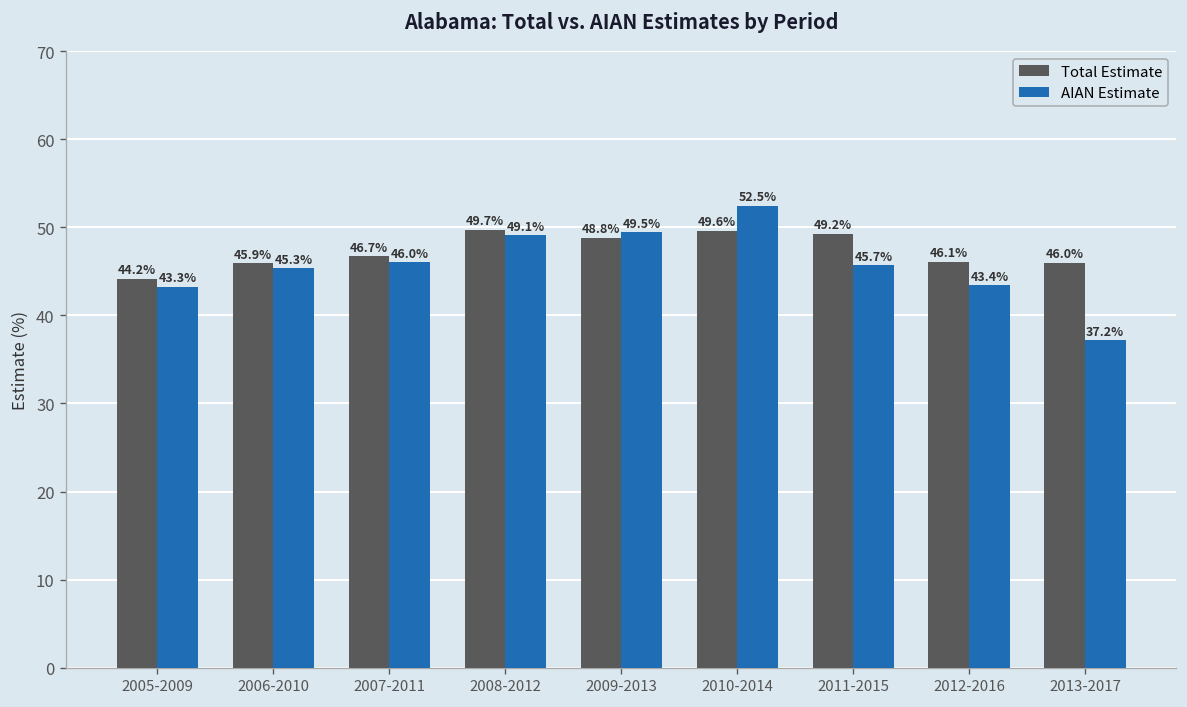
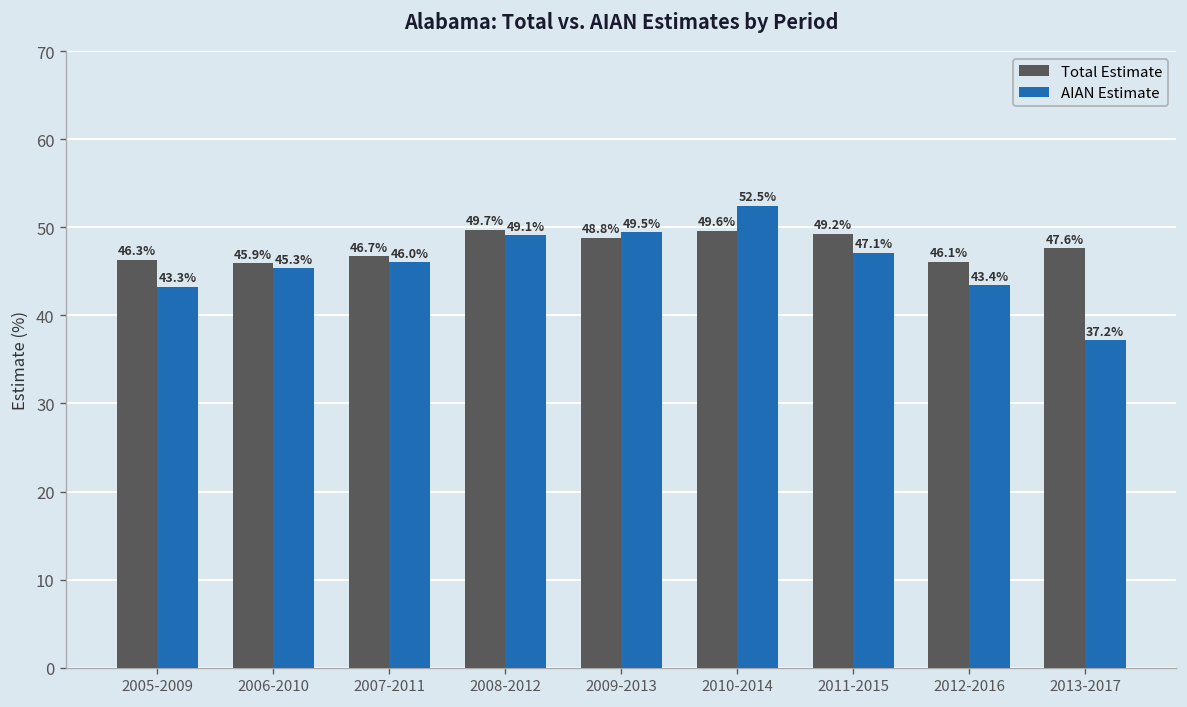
  {
    "Total Estimate": {
-     "2005-2009": "44.2%",
+     "2005-2009": "46.3%",
      "2006-2010": "45.9%",
      "2007-2011": "46.7%",
      "2008-2012": "49.7%",
      "2009-2013": "48.8%",
      "2010-2014": "49.6%",
      "2011-2015": "49.2%",
      "2012-2016": "46.1%",
-     "2013-2017": "46.0%"
+     "2013-2017": "47.6%"
    },
    "AIAN Estimate": {
      "2005-2009": "43.3%",
      "2006-2010": "45.3%",
      "2007-2011": "46.0%",
      "2008-2012": "49.1%",
      "2009-2013": "49.5%",
      "2010-2014": "52.5%",
-     "2011-2015": "45.7%",
+     "2011-2015": "47.1%",
      "2012-2016": "43.4%",
      "2013-2017": "37.2%"
    }
  }
